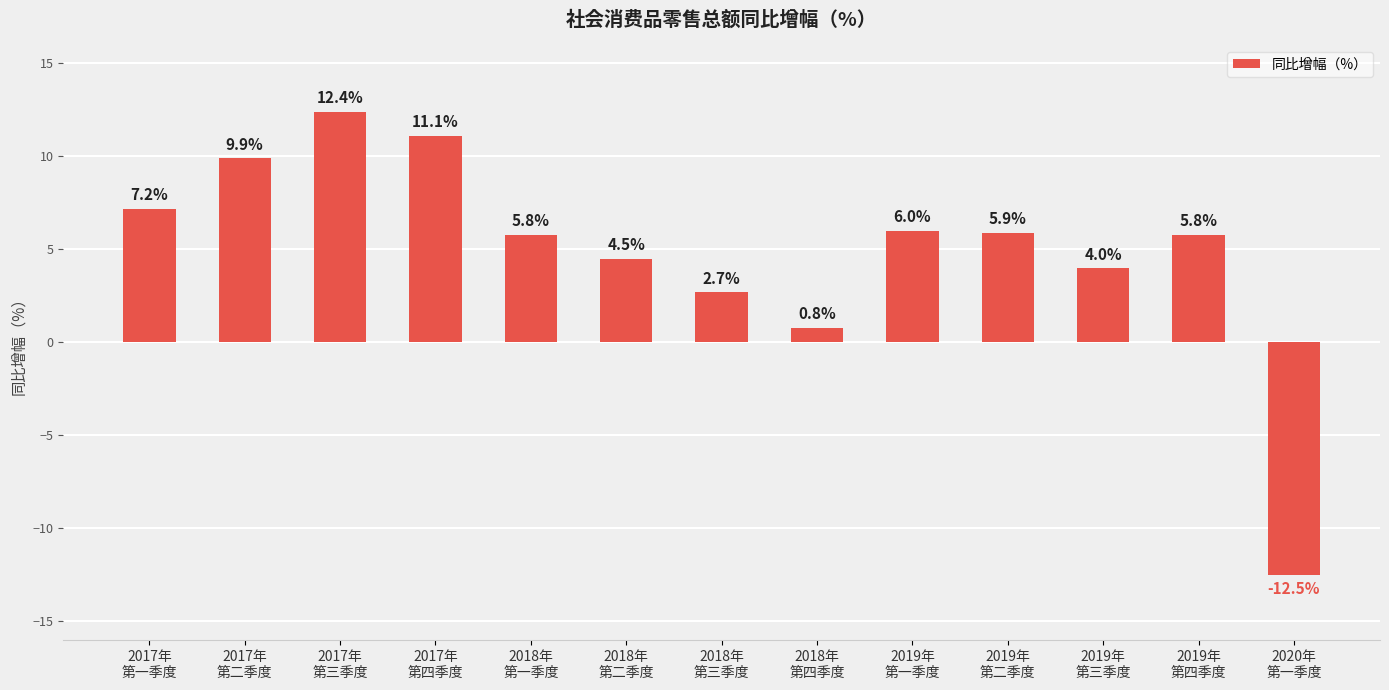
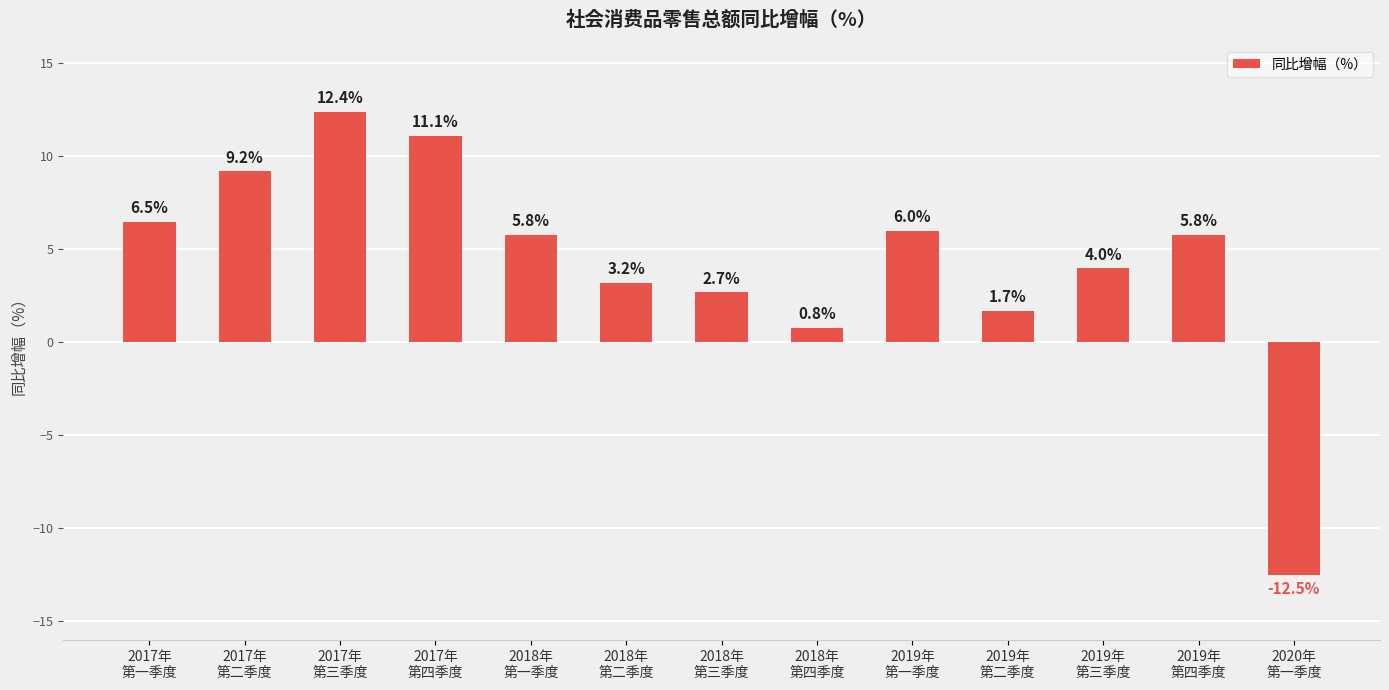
  {
-   "2017年 第一季度": "7.2%",
-   "2017年 第二季度": "9.9%",
+   "2017年 第一季度": "6.5%",
+   "2017年 第二季度": "9.2%",
    "2017年 第三季度": "12.4%",
    "2017年 第四季度": "11.1%",
    "2018年 第一季度": "5.8%",
-   "2018年 第二季度": "4.5%",
+   "2018年 第二季度": "3.2%",
    "2018年 第三季度": "2.7%",
    "2018年 第四季度": "0.8%",
    "2019年 第一季度": "6.0%",
-   "2019年 第二季度": "5.9%",
+   "2019年 第二季度": "1.7%",
    "2019年 第三季度": "4.0%",
    "2019年 第四季度": "5.8%",
    "2020年 第一季度": "-12.5%"
  }
